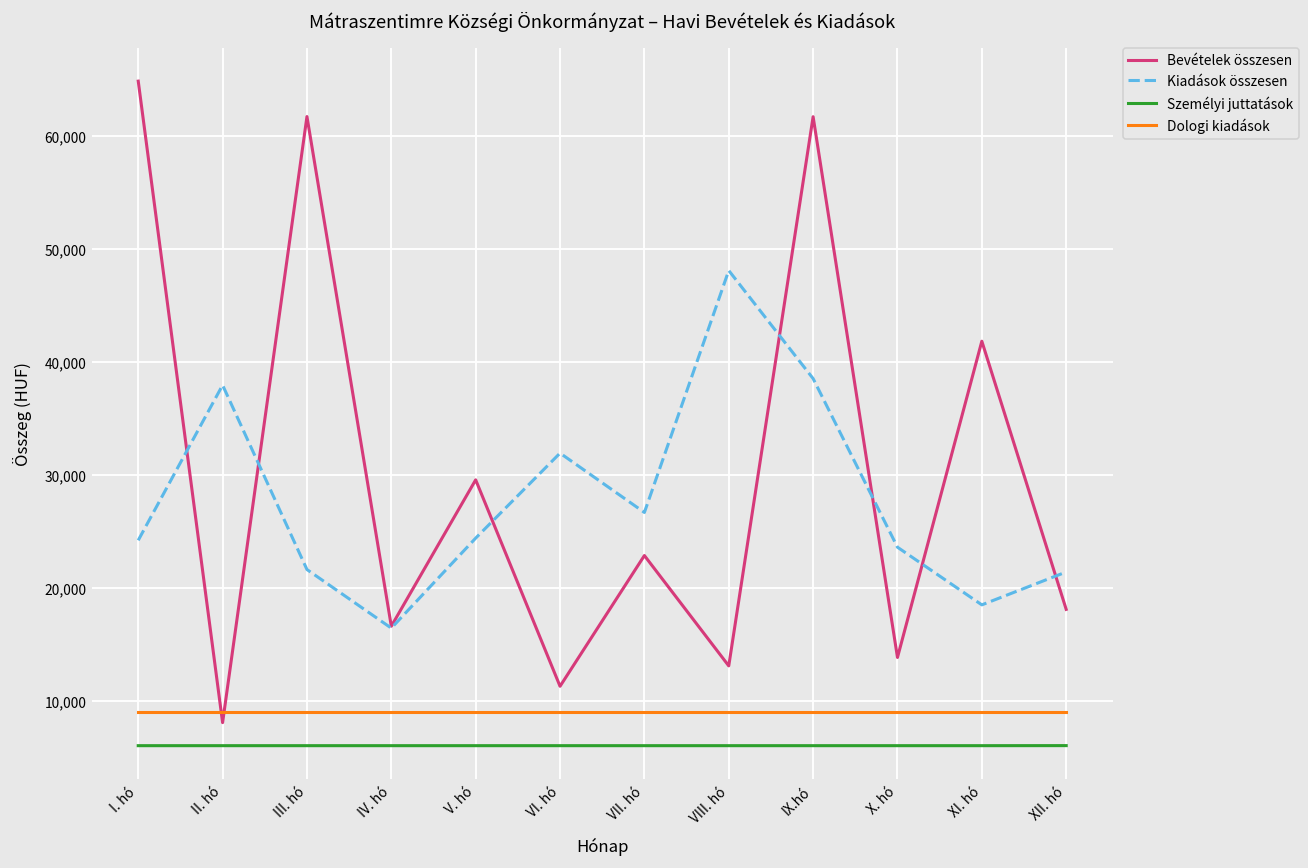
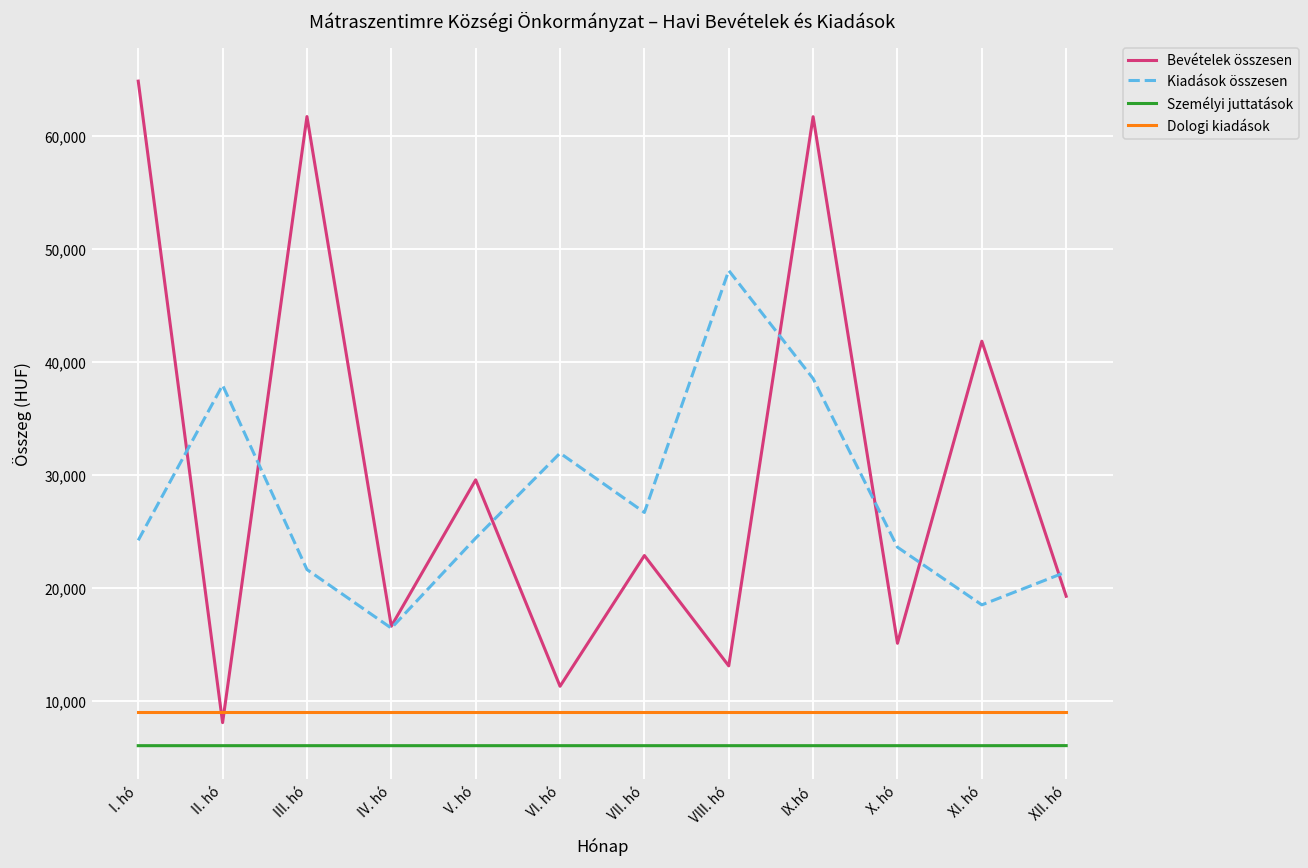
  {
    "Bevételek összesen": {
      "I. hó": "64,800",
      "II. hó": "8,100",
      "III. hó": "61,700",
      "V. hó": "29,600",
      "VI. hó": "11,300",
      "VII. hó": "22,900",
      "VIII. hó": "13,100",
      "IX.hó": "61,700",
-     "X. hó": "13,800",
+     "X. hó": "15,100",
      "XI. hó": "41,800",
-     "XII. hó": "18,100"
+     "XII. hó": "19,300"
    },
    "Kiadások összesen": {
      "I. hó": "24,200",
      "II. hó": "37,900",
      "III. hó": "21,600",
      "V. hó": "24,400",
      "VI. hó": "31,900",
      "VII. hó": "26,700",
      "VIII. hó": "48,100",
      "IX.hó": "38,500",
      "X. hó": "23,600",
      "XI. hó": "18,500",
      "XII. hó": "21,400"
    },
    "Személyi juttatások": {
      "I. hó": "6,000",
      "II. hó": "6,000",
      "III. hó": "6,000",
      "IV. hó": "6,000",
      "V. hó": "6,000",
      "VI. hó": "6,000",
      "VII. hó": "6,000",
      "VIII. hó": "6,000",
      "IX.hó": "6,000",
      "X. hó": "6,000",
      "XI. hó": "6,000",
      "XII. hó": "6,000"
    },
    "Dologi kiadások": {
      "I. hó": "9,000",
      "II. hó": "9,000",
      "III. hó": "9,000",
      "IV. hó": "9,000",
      "V. hó": "9,000",
      "VI. hó": "9,000",
      "VII. hó": "9,000",
      "VIII. hó": "9,000",
      "IX.hó": "9,000",
      "X. hó": "9,000",
      "XI. hó": "9,000",
      "XII. hó": "9,000"
    }
  }
